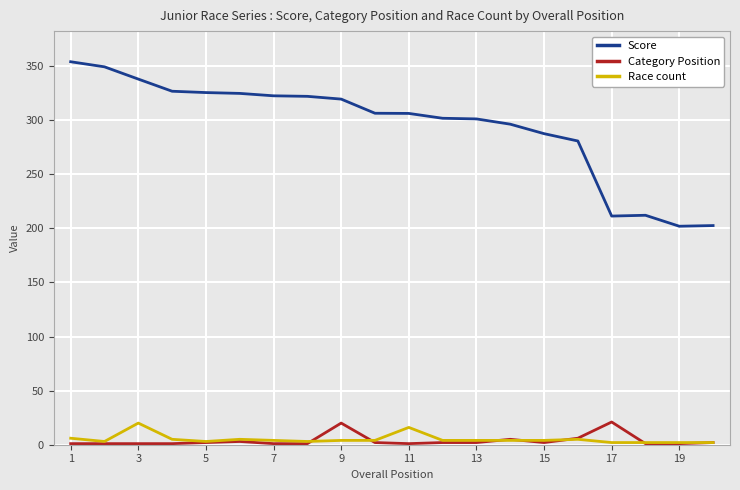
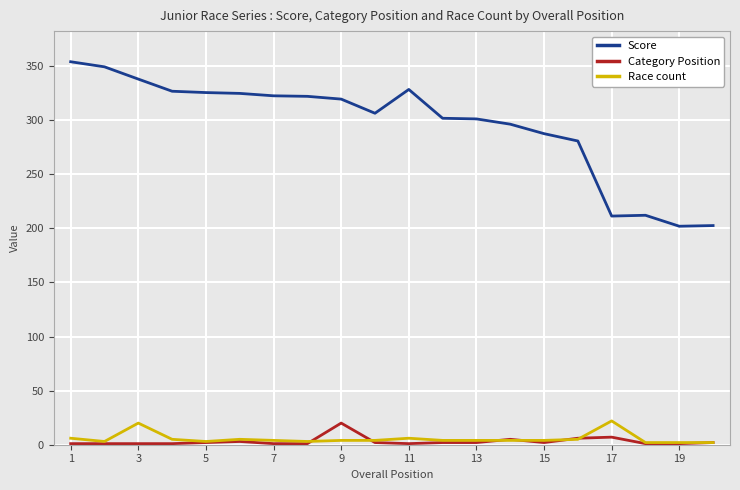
  {
    "Score": {
      "1": 354,
      "3": 338,
      "5": 325,
      "7": 322,
      "9": 319,
-     "11": 306,
+     "11": 328,
      "13": 301,
      "15": 288,
      "17": 211,
      "19": 202
    },
    "Category Position": {
      "1": 1,
      "3": 1,
      "7": 1,
      "9": 20,
      "11": 1,
-     "17": 21
+     "17": 7
    },
    "Race count": {
      "1": 6,
      "3": 20,
      "7": 4,
      "9": 4,
-     "11": 16,
-     "17": 2
+     "11": 6,
+     "17": 22
    }
  }
